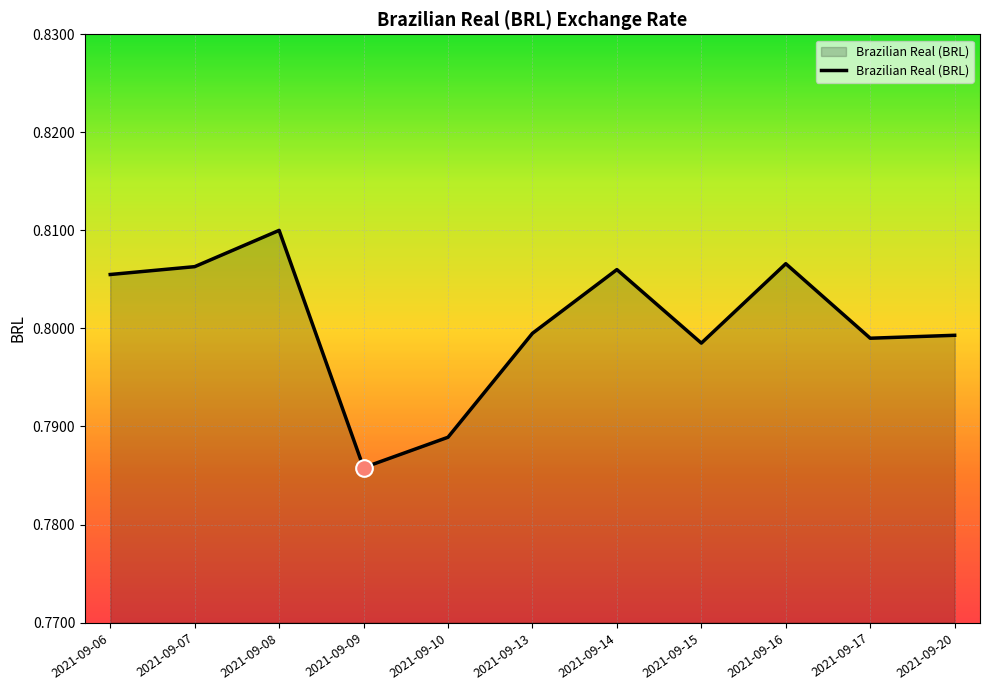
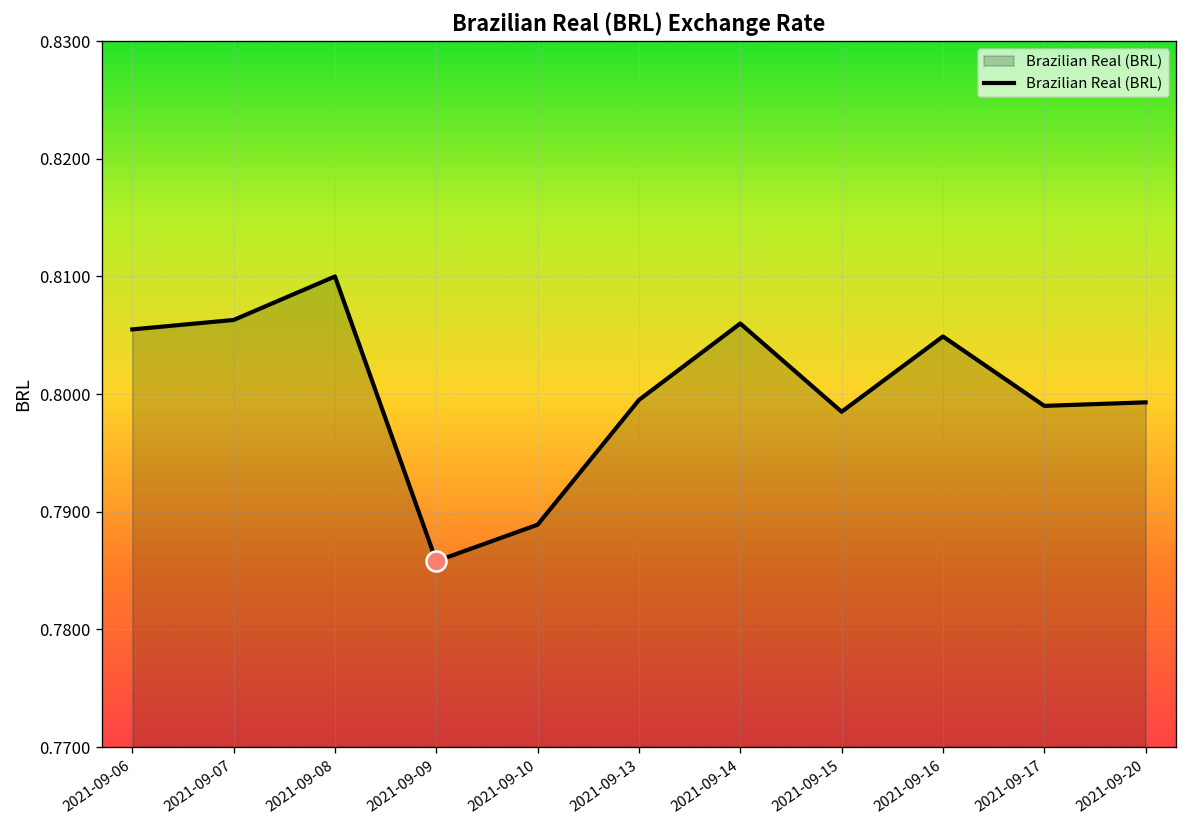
  {
    "Brazilian Real (BRL)": {
      "2021-09-06": 0.806,
      "2021-09-07": 0.806,
      "2021-09-08": 0.810,
      "2021-09-10": 0.789,
      "2021-09-13": 0.800,
      "2021-09-14": 0.806,
      "2021-09-15": 0.799,
-     "2021-09-16": 0.807,
+     "2021-09-16": 0.805,
      "2021-09-17": 0.799,
      "2021-09-20": 0.799
    }
  }
